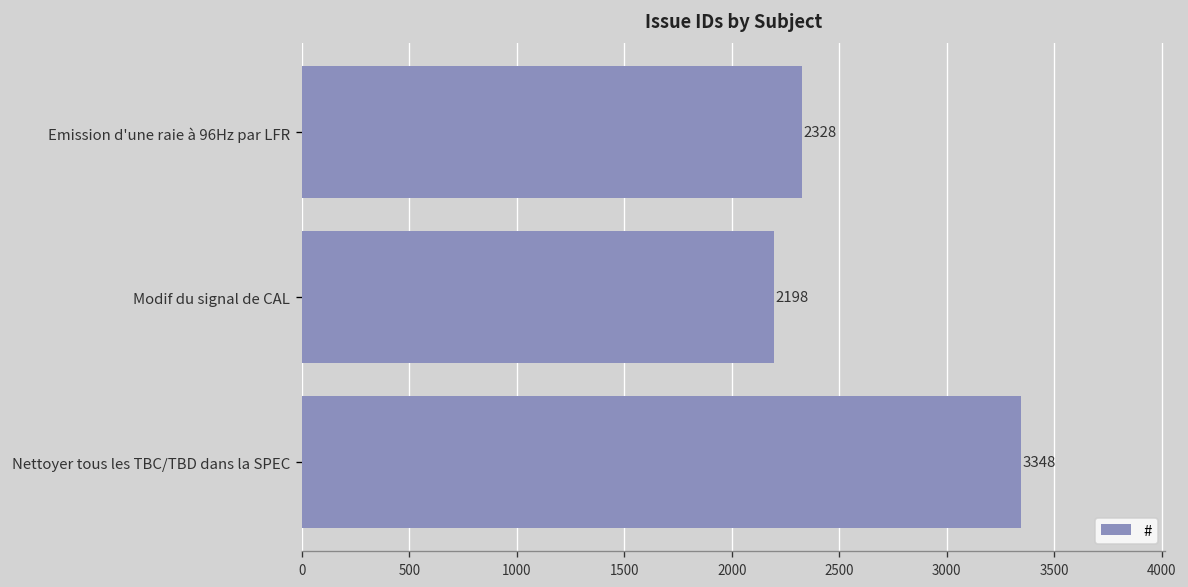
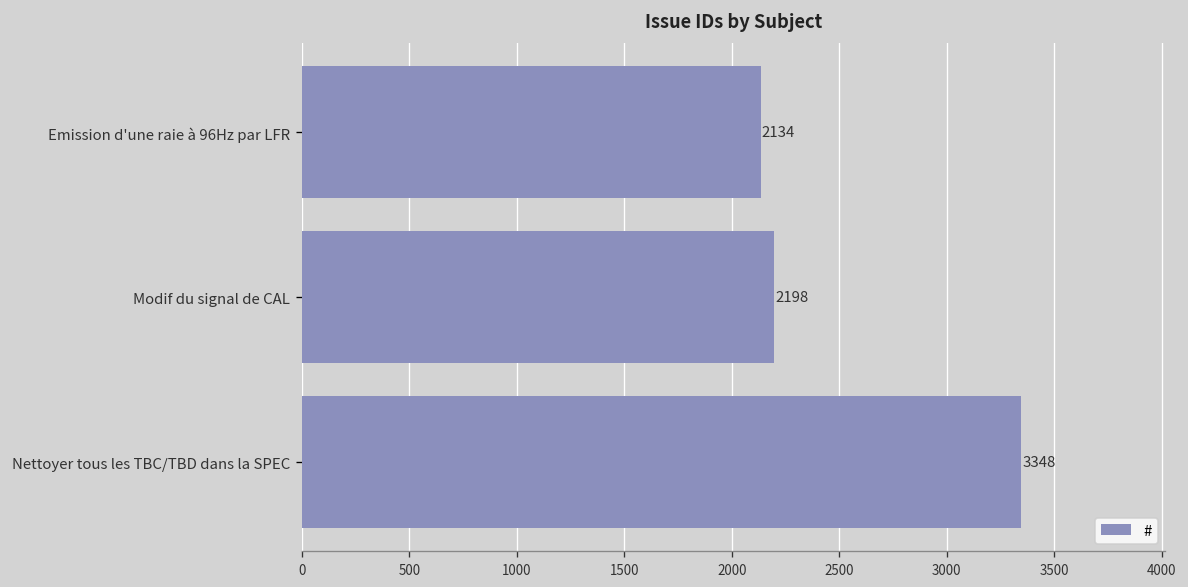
  {
-   "Emission d'une raie à 96Hz par LFR": 2328,
+   "Emission d'une raie à 96Hz par LFR": 2134,
    "Modif du signal de CAL": 2198,
    "Nettoyer tous les TBC/TBD dans la SPEC": 3348
  }
